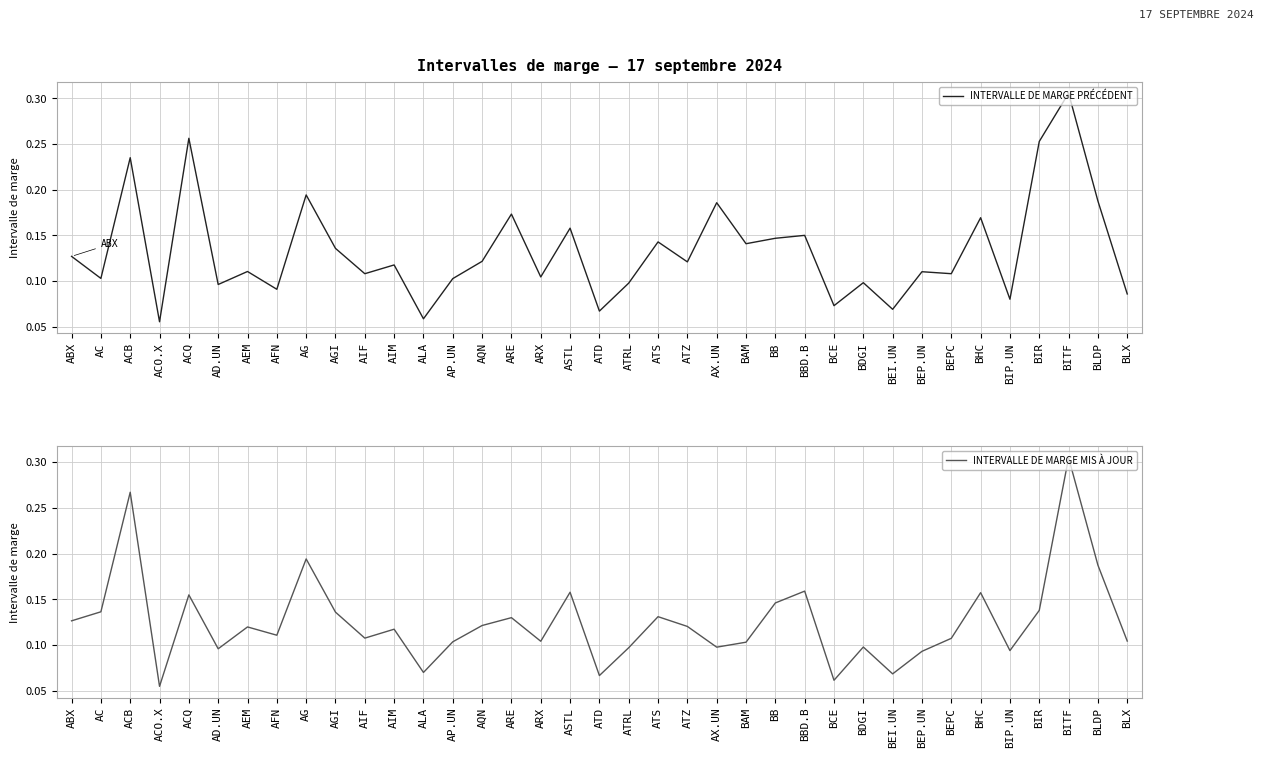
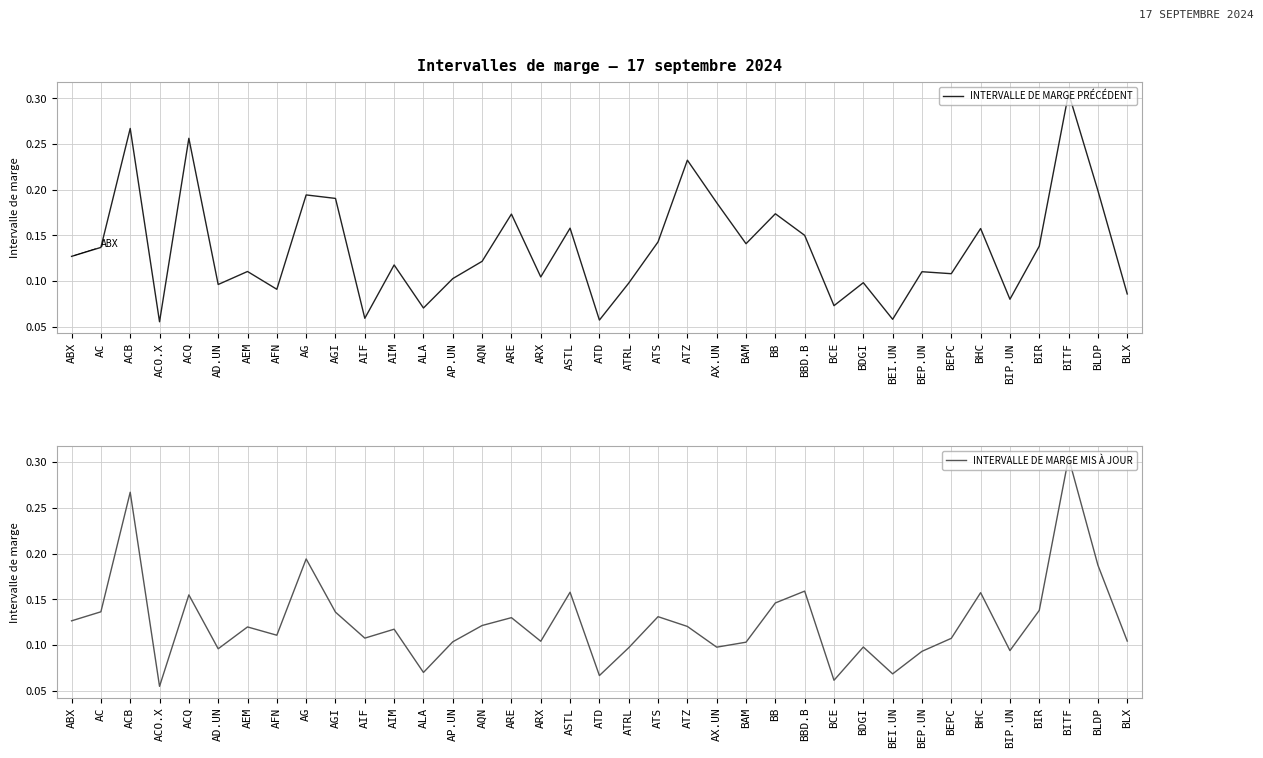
  {
    "Intervalles de marge — 17 septembre 2024": {
      "ABX": 0.13,
-     "AC": 0.10,
-     "ACB": 0.24,
+     "AC": 0.14,
+     "ACB": 0.27,
      "ACO.X": 0.06,
      "ACQ": 0.26,
      "AD.UN": 0.10,
      "AEM": 0.11,
      "AFN": 0.09,
      "AG": 0.19,
-     "AGI": 0.14,
-     "AIF": 0.11,
+     "AGI": 0.19,
+     "AIF": 0.06,
      "AIM": 0.12,
-     "ALA": 0.06,
+     "ALA": 0.07,
      "AP.UN": 0.10,
      "AQN": 0.12,
      "ARE": 0.17,
      "ARX": 0.10,
      "ASTL": 0.16,
-     "ATD": 0.07,
+     "ATD": 0.06,
      "ATRL": 0.10,
      "ATS": 0.14,
-     "ATZ": 0.12,
+     "ATZ": 0.23,
      "AX.UN": 0.19,
      "BAM": 0.14,
-     "BB": 0.15,
+     "BB": 0.17,
      "BBD.B": 0.15,
      "BCE": 0.07,
      "BDGI": 0.10,
-     "BEI.UN": 0.07,
+     "BEI.UN": 0.06,
      "BEP.UN": 0.11,
      "BEPC": 0.11,
-     "BHC": 0.17,
+     "BHC": 0.16,
      "BIP.UN": 0.08,
-     "BIR": 0.25,
-     "BLDP": 0.19,
+     "BIR": 0.14,
+     "BLDP": 0.20,
      "BLX": 0.09
    }
  }
